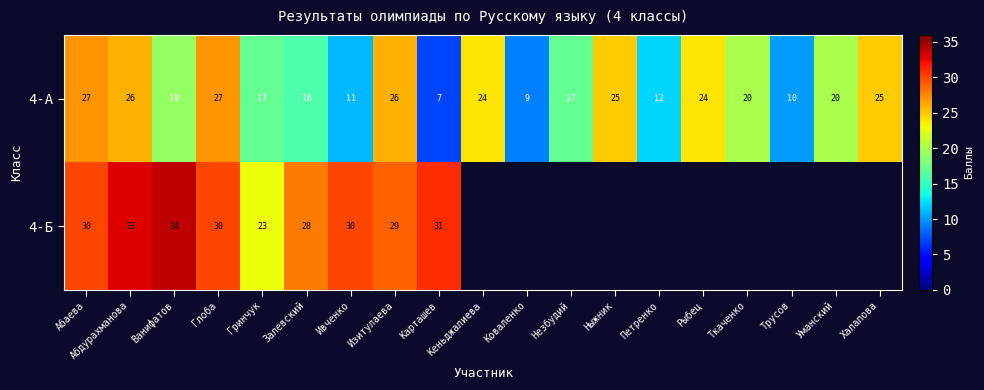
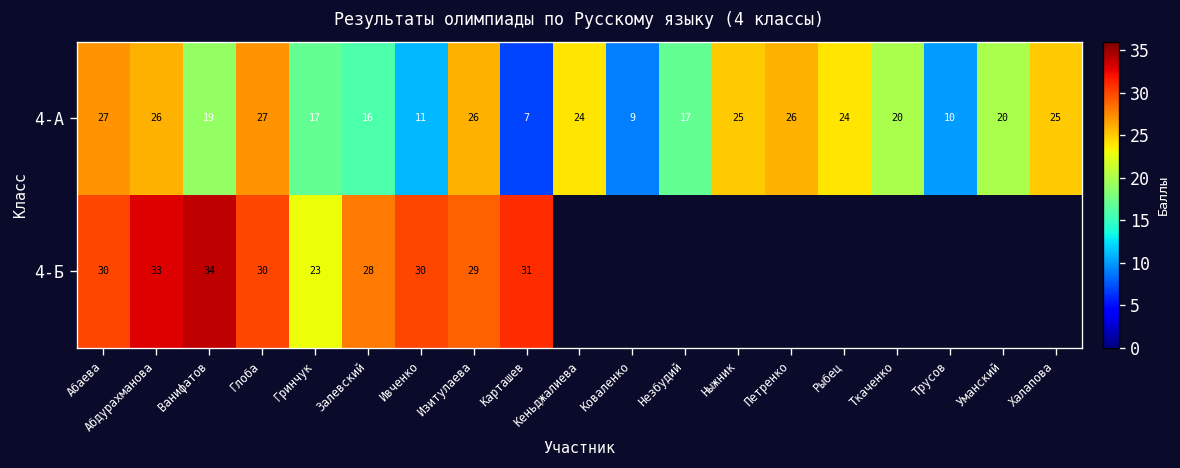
  {
    "4-А": {
      "Абаева": 27,
      "Абдурахманова": 26,
      "Ванифатов": 19,
      "Глоба": 27,
      "Гринчук": 17,
      "Залевский": 16,
      "Ивченко": 11,
      "Изитулаева": 26,
      "Карташев": 7,
      "Кеньджалиева": 24,
      "Коваленко": 9,
      "Незбудий": 17,
      "Ныжник": 25,
-     "Петренко": 12,
+     "Петренко": 26,
      "Рыбец": 24,
      "Ткаченко": 20,
      "Трусов": 10,
      "Уманский": 20,
      "Халапова": 25
    },
    "4-Б": {
      "Абаева": 30,
      "Абдурахманова": 33,
      "Ванифатов": 34,
      "Глоба": 30,
      "Гринчук": 23,
      "Залевский": 28,
      "Ивченко": 30,
      "Изитулаева": 29,
      "Карташев": 31
    }
  }
